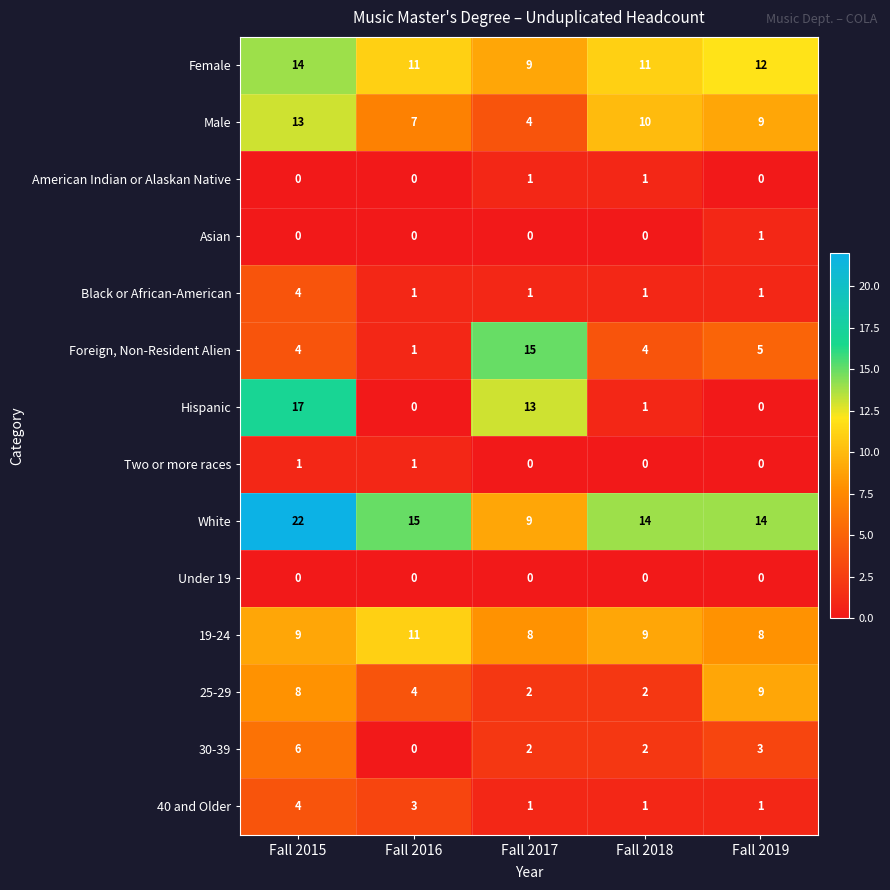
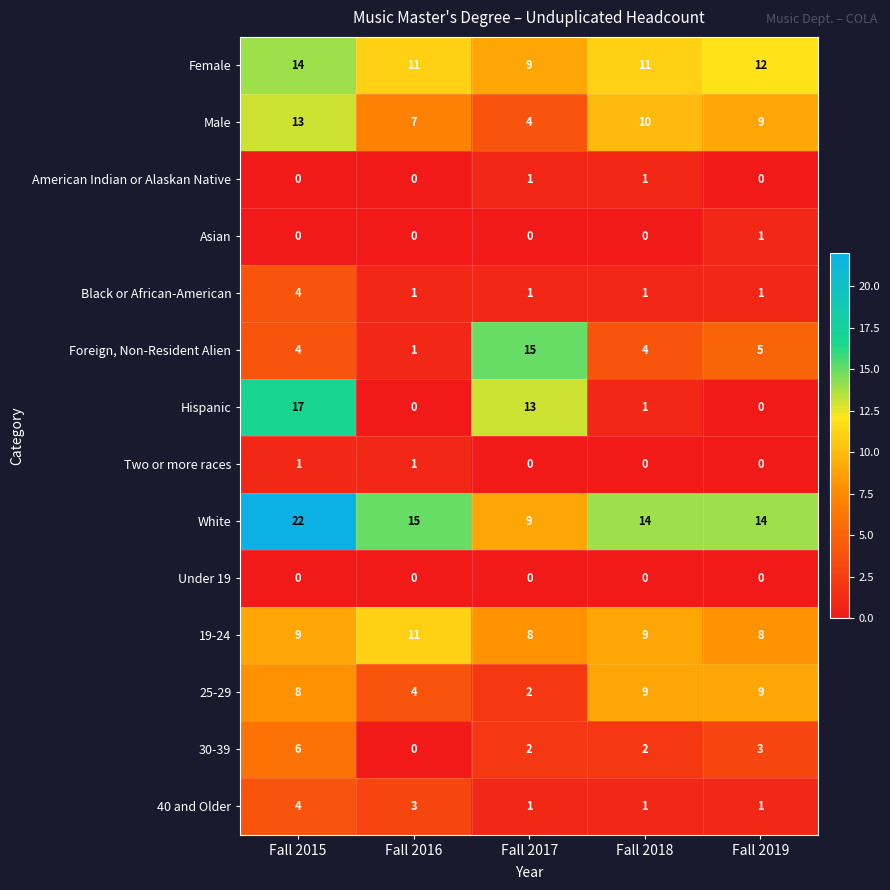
  {
    "Female": {
      "Fall 2015": 14,
      "Fall 2016": 11,
      "Fall 2017": 9,
      "Fall 2018": 11,
      "Fall 2019": 12
    },
    "Male": {
      "Fall 2015": 13,
      "Fall 2016": 7,
      "Fall 2017": 4,
      "Fall 2018": 10,
      "Fall 2019": 9
    },
    "American Indian or Alaskan Native": {
      "Fall 2015": 0,
      "Fall 2016": 0,
      "Fall 2017": 1,
      "Fall 2018": 1,
      "Fall 2019": 0
    },
    "Asian": {
      "Fall 2015": 0,
      "Fall 2016": 0,
      "Fall 2017": 0,
      "Fall 2018": 0,
      "Fall 2019": 1
    },
    "Black or African-American": {
      "Fall 2015": 4,
      "Fall 2016": 1,
      "Fall 2017": 1,
      "Fall 2018": 1,
      "Fall 2019": 1
    },
    "Foreign, Non-Resident Alien": {
      "Fall 2015": 4,
      "Fall 2016": 1,
      "Fall 2017": 15,
      "Fall 2018": 4,
      "Fall 2019": 5
    },
    "Hispanic": {
      "Fall 2015": 17,
      "Fall 2016": 0,
      "Fall 2017": 13,
      "Fall 2018": 1,
      "Fall 2019": 0
    },
    "Two or more races": {
      "Fall 2015": 1,
      "Fall 2016": 1,
      "Fall 2017": 0,
      "Fall 2018": 0,
      "Fall 2019": 0
    },
    "White": {
      "Fall 2015": 22,
      "Fall 2016": 15,
      "Fall 2017": 9,
      "Fall 2018": 14,
      "Fall 2019": 14
    },
    "Under 19": {
      "Fall 2015": 0,
      "Fall 2016": 0,
      "Fall 2017": 0,
      "Fall 2018": 0,
      "Fall 2019": 0
    },
    "19-24": {
      "Fall 2015": 9,
      "Fall 2016": 11,
      "Fall 2017": 8,
      "Fall 2018": 9,
      "Fall 2019": 8
    },
    "25-29": {
      "Fall 2015": 8,
      "Fall 2016": 4,
      "Fall 2017": 2,
-     "Fall 2018": 2,
+     "Fall 2018": 9,
      "Fall 2019": 9
    },
    "30-39": {
      "Fall 2015": 6,
      "Fall 2016": 0,
      "Fall 2017": 2,
      "Fall 2018": 2,
      "Fall 2019": 3
    },
    "40 and Older": {
      "Fall 2015": 4,
      "Fall 2016": 3,
      "Fall 2017": 1,
      "Fall 2018": 1,
      "Fall 2019": 1
    }
  }
